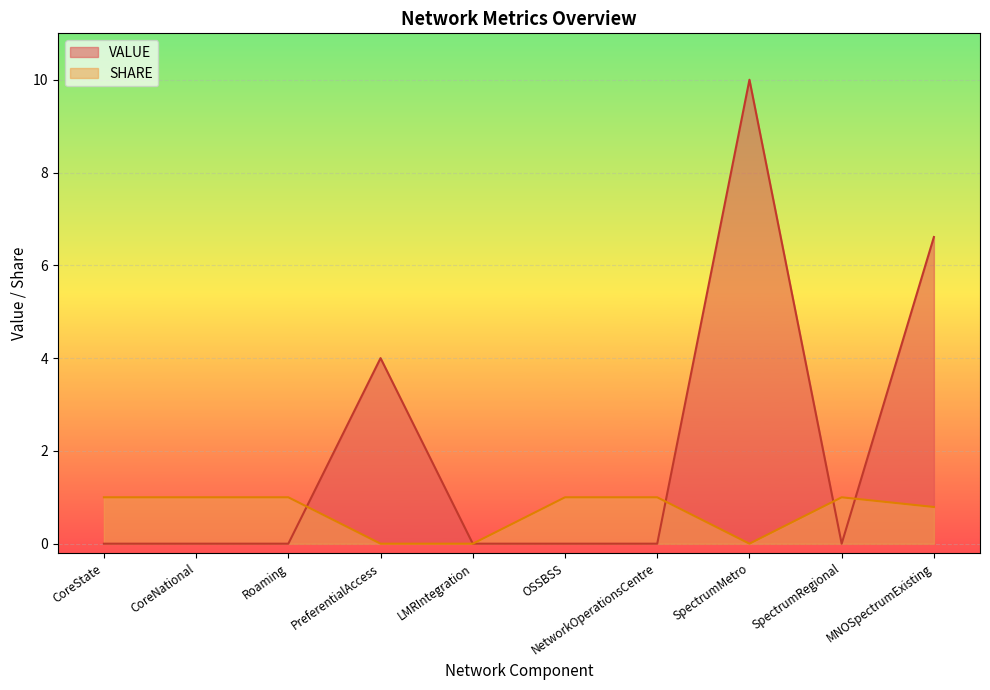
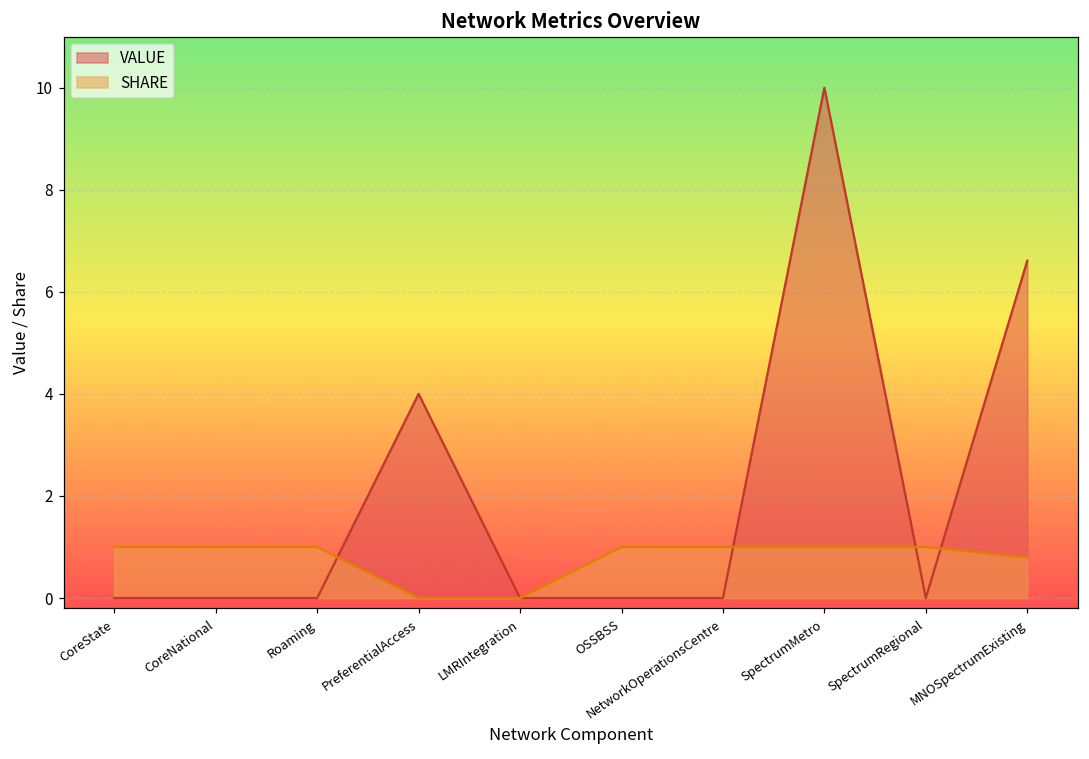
  {
    "VALUE": {
      "CoreState": 0,
      "CoreNational": 0,
      "Roaming": 0,
      "PreferentialAccess": 4,
      "OSSBSS": 0,
      "NetworkOperationsCentre": 0,
      "SpectrumMetro": 10,
      "SpectrumRegional": 0,
      "MNOSpectrumExisting": 6.6
    },
    "SHARE": {
      "CoreState": 1,
      "CoreNational": 1,
      "Roaming": 1,
      "PreferentialAccess": 0,
      "OSSBSS": 1,
      "NetworkOperationsCentre": 1,
-     "SpectrumMetro": 0,
+     "SpectrumMetro": 1,
      "SpectrumRegional": 1,
      "MNOSpectrumExisting": 0.8
    }
  }
